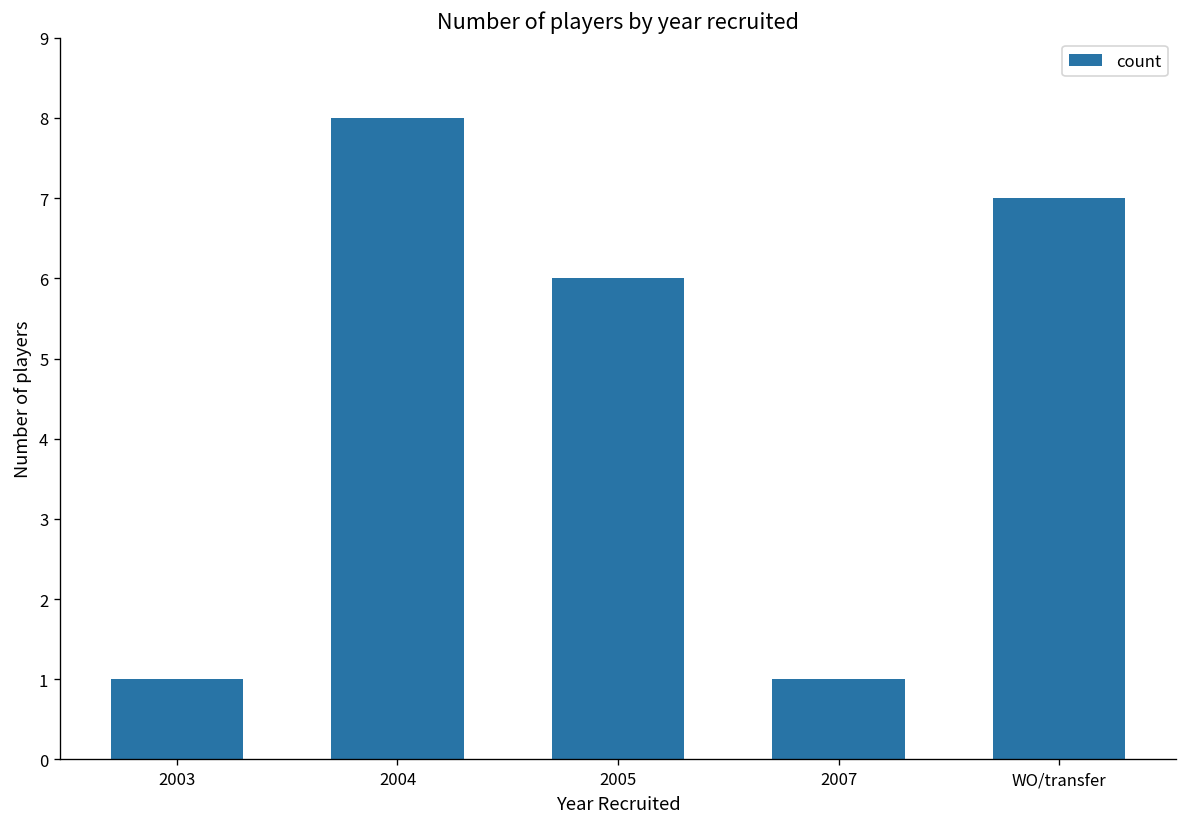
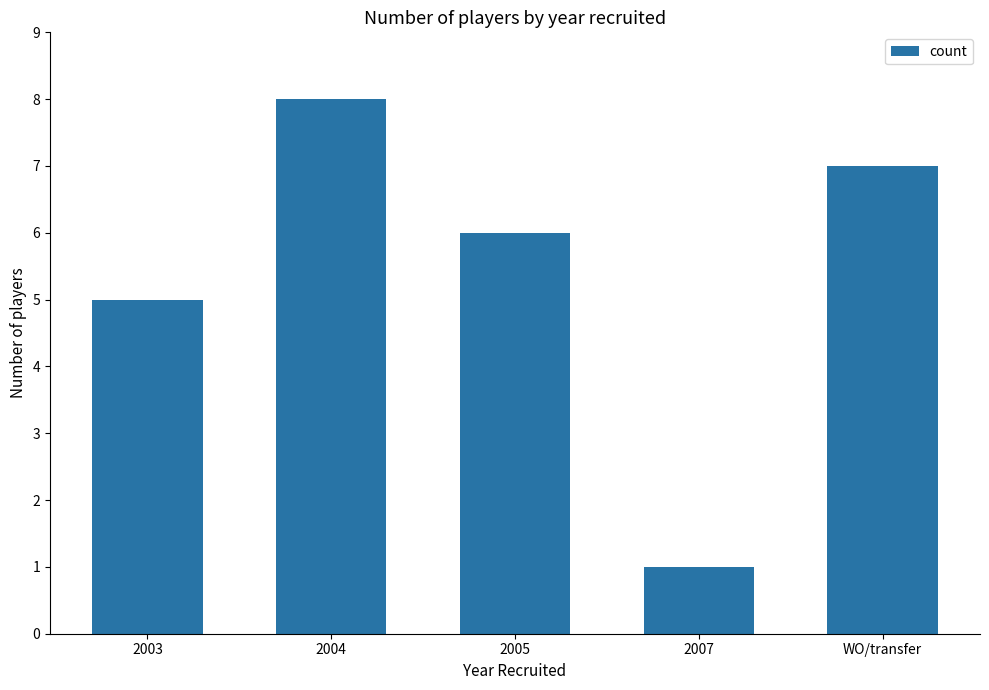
  {
-   "2003": 1,
+   "2003": 5,
    "2004": 8,
    "2005": 6,
    "2007": 1,
    "WO/transfer": 7
  }
